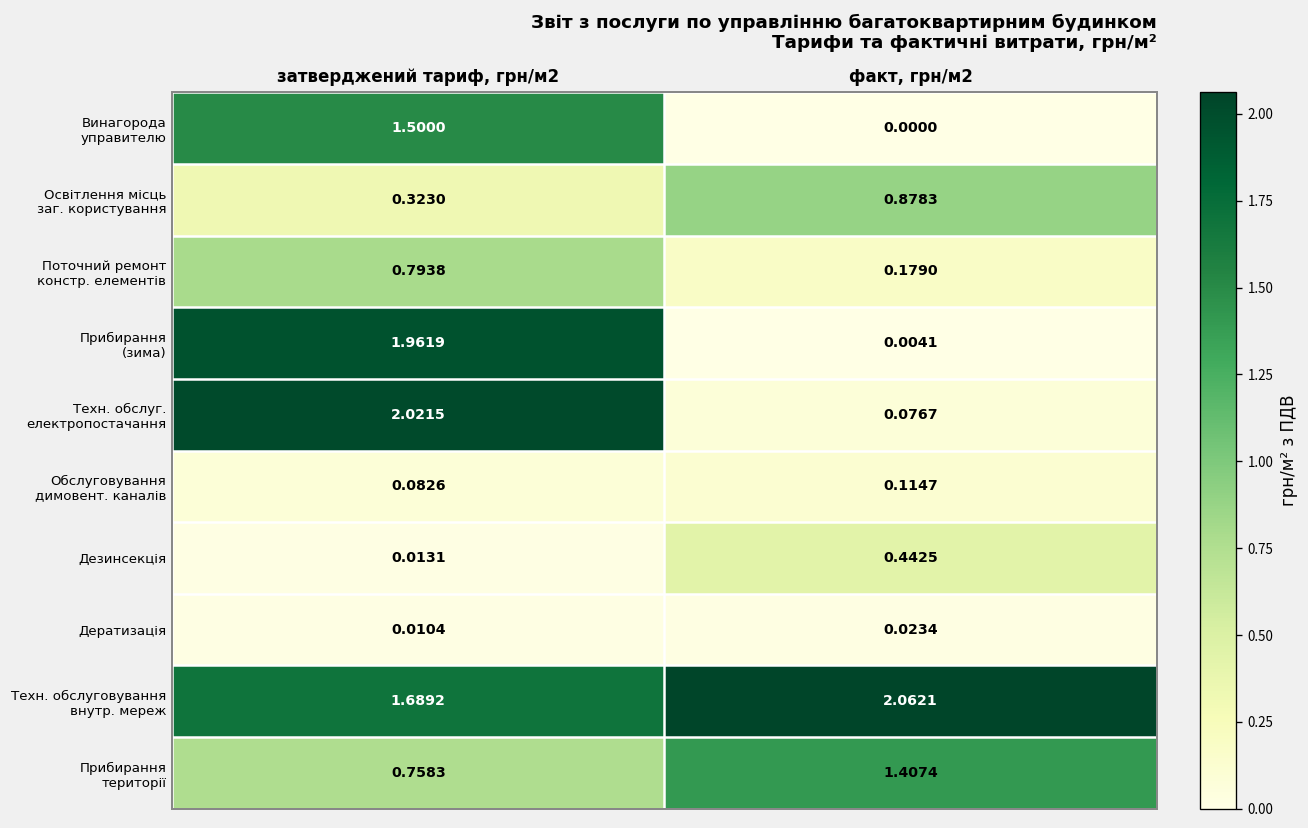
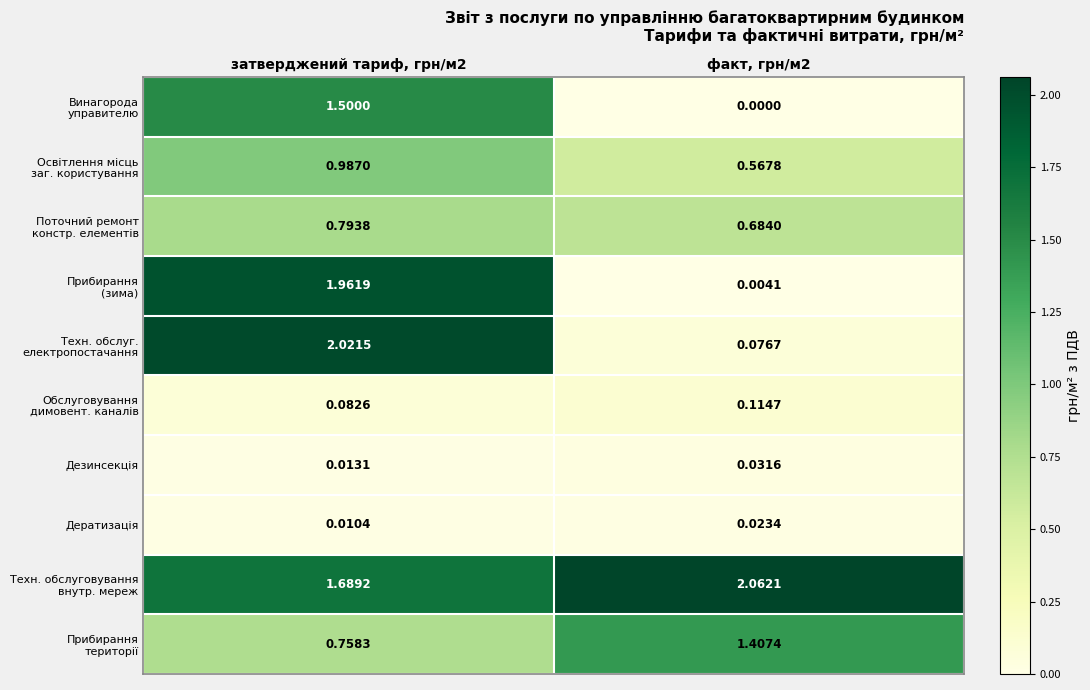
  {
    "Винагорода управителю": {
      "затверджений тариф, грн/м2": 1.5000,
      "факт, грн/м2": 0.0000
    },
    "Освітлення місць заг. користування": {
-     "затверджений тариф, грн/м2": 0.3230,
-     "факт, грн/м2": 0.8783
+     "затверджений тариф, грн/м2": 0.9870,
+     "факт, грн/м2": 0.5678
    },
    "Поточний ремонт констр. елементів": {
      "затверджений тариф, грн/м2": 0.7938,
-     "факт, грн/м2": 0.1790
+     "факт, грн/м2": 0.6840
    },
    "Прибирання (зима)": {
      "затверджений тариф, грн/м2": 1.9619,
      "факт, грн/м2": 0.0041
    },
    "Техн. обслуг. електропостачання": {
      "затверджений тариф, грн/м2": 2.0215,
      "факт, грн/м2": 0.0767
    },
    "Обслуговування димовент. каналів": {
      "затверджений тариф, грн/м2": 0.0826,
      "факт, грн/м2": 0.1147
    },
    "Дезинсекція": {
      "затверджений тариф, грн/м2": 0.0131,
-     "факт, грн/м2": 0.4425
+     "факт, грн/м2": 0.0316
    },
    "Дератизація": {
      "затверджений тариф, грн/м2": 0.0104,
      "факт, грн/м2": 0.0234
    },
    "Техн. обслуговування внутр. мереж": {
      "затверджений тариф, грн/м2": 1.6892,
      "факт, грн/м2": 2.0621
    },
    "Прибирання території": {
      "затверджений тариф, грн/м2": 0.7583,
      "факт, грн/м2": 1.4074
    }
  }
